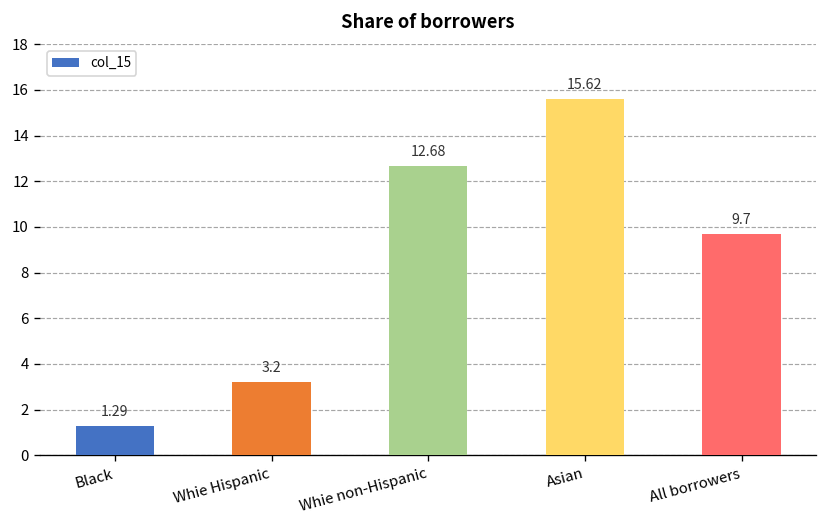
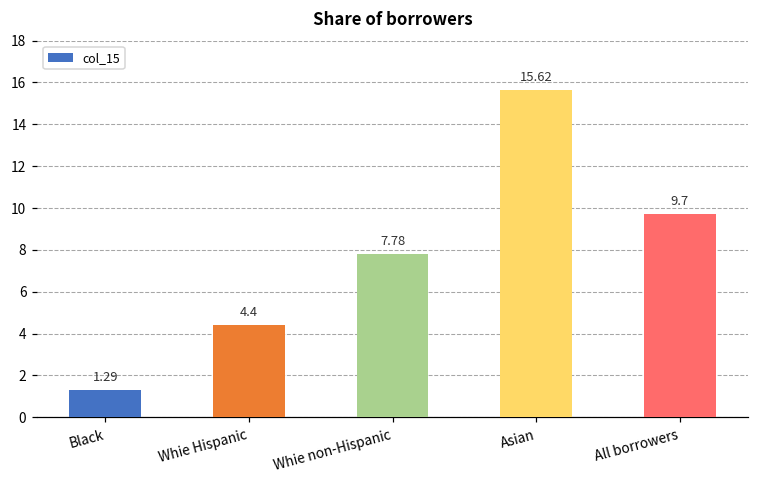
  {
    "Black": 1.29,
-   "Whie Hispanic": 3.2,
-   "Whie non-Hispanic": 12.68,
+   "Whie Hispanic": 4.4,
+   "Whie non-Hispanic": 7.78,
    "Asian": 15.62,
    "All borrowers": 9.7
  }
